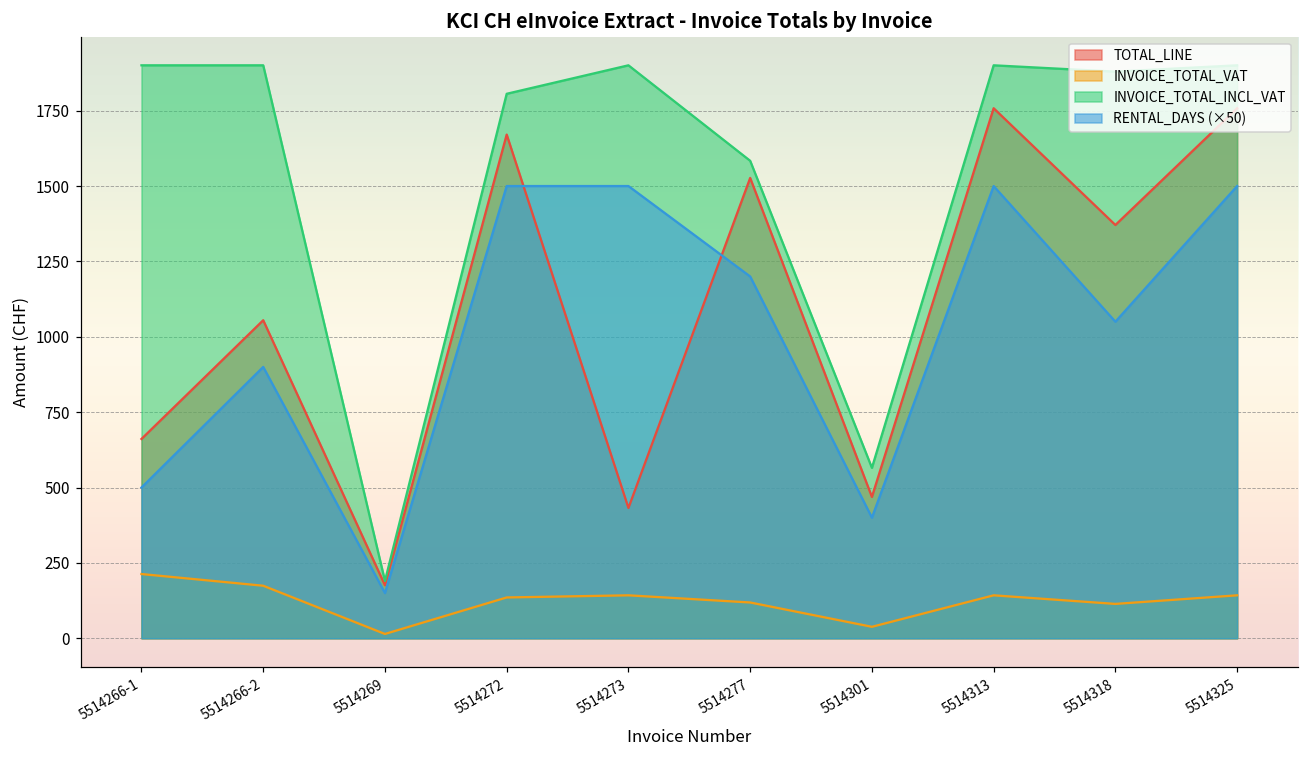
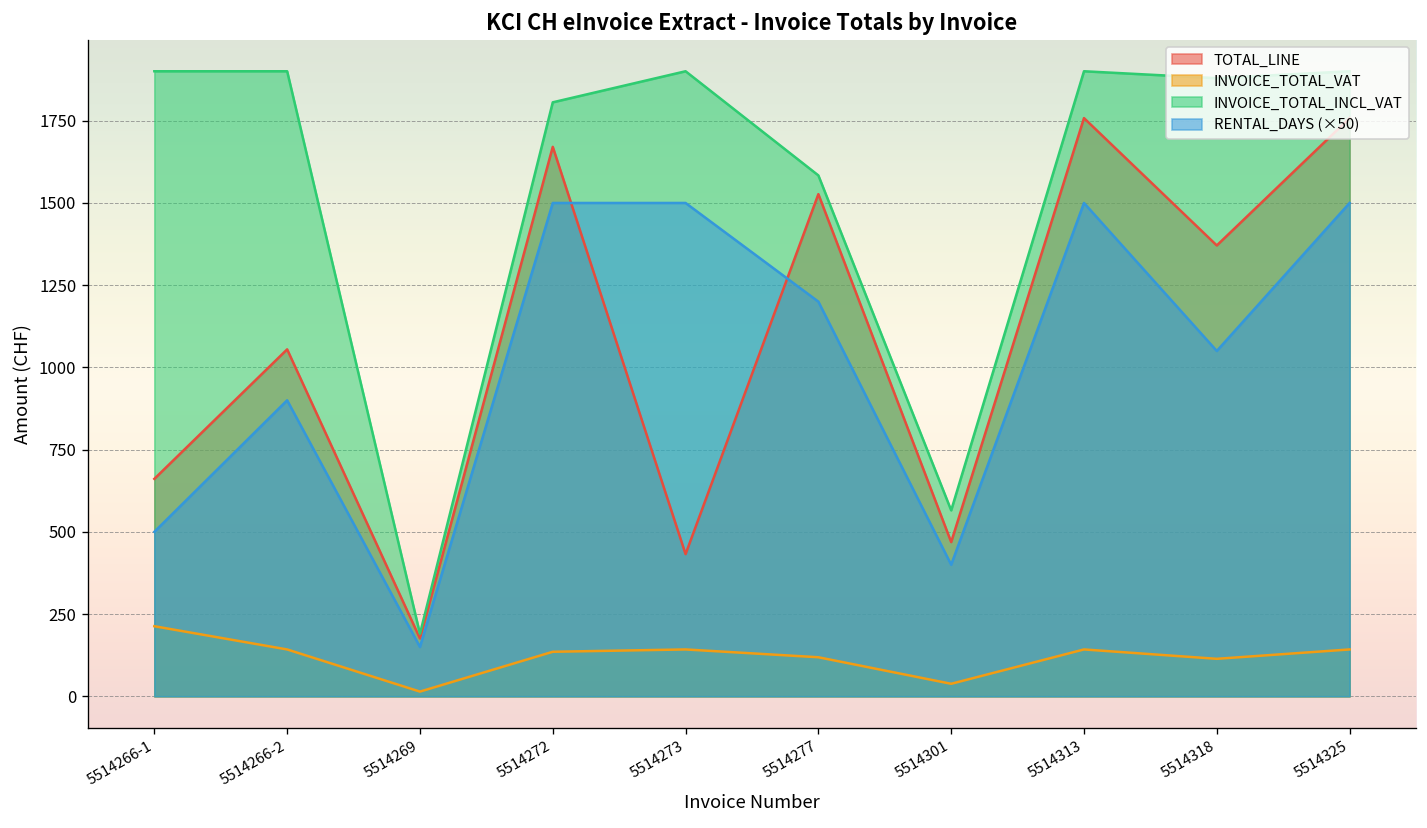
  {
    "TOTAL_LINE": {
      "5514266-1": 660,
      "5514266-2": 1050,
      "5514269": 180,
      "5514272": 1670,
      "5514273": 430,
      "5514277": 1530,
      "5514301": 470,
      "5514313": 1760,
      "5514318": 1370
    },
    "INVOICE_TOTAL_VAT": {
      "5514266-1": 210,
-     "5514266-2": 170,
+     "5514266-2": 140,
      "5514269": 10,
      "5514272": 140,
      "5514273": 140,
      "5514277": 120,
      "5514301": 40,
      "5514313": 140,
      "5514318": 110,
      "5514325": 140
    },
    "INVOICE_TOTAL_INCL_VAT": {
      "5514266-1": 1900,
      "5514266-2": 1900,
      "5514269": 190,
      "5514272": 1810,
      "5514273": 1900,
      "5514277": 1580,
      "5514301": 570,
      "5514313": 1900
    },
    "RENTAL_DAYS (×50)": {
      "5514266-1": 500,
      "5514266-2": 900,
      "5514269": 150,
      "5514272": 1500,
      "5514273": 1500,
      "5514277": 1200,
      "5514301": 400,
      "5514313": 1500,
      "5514318": 1050,
      "5514325": 1500
    }
  }
